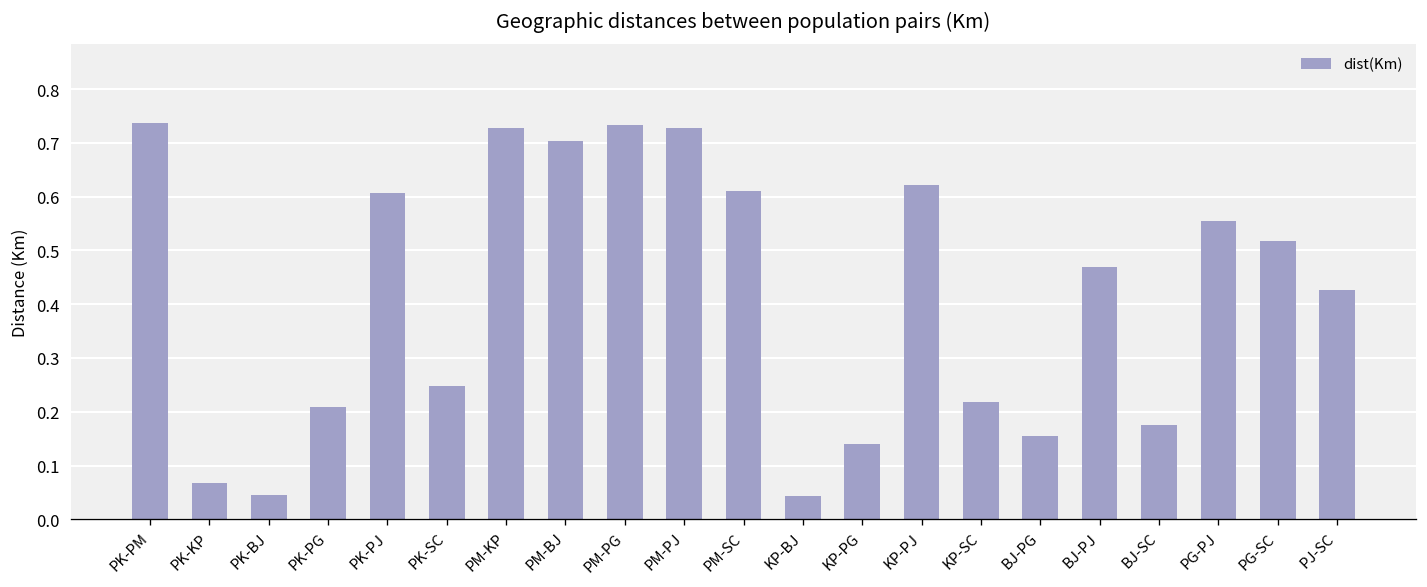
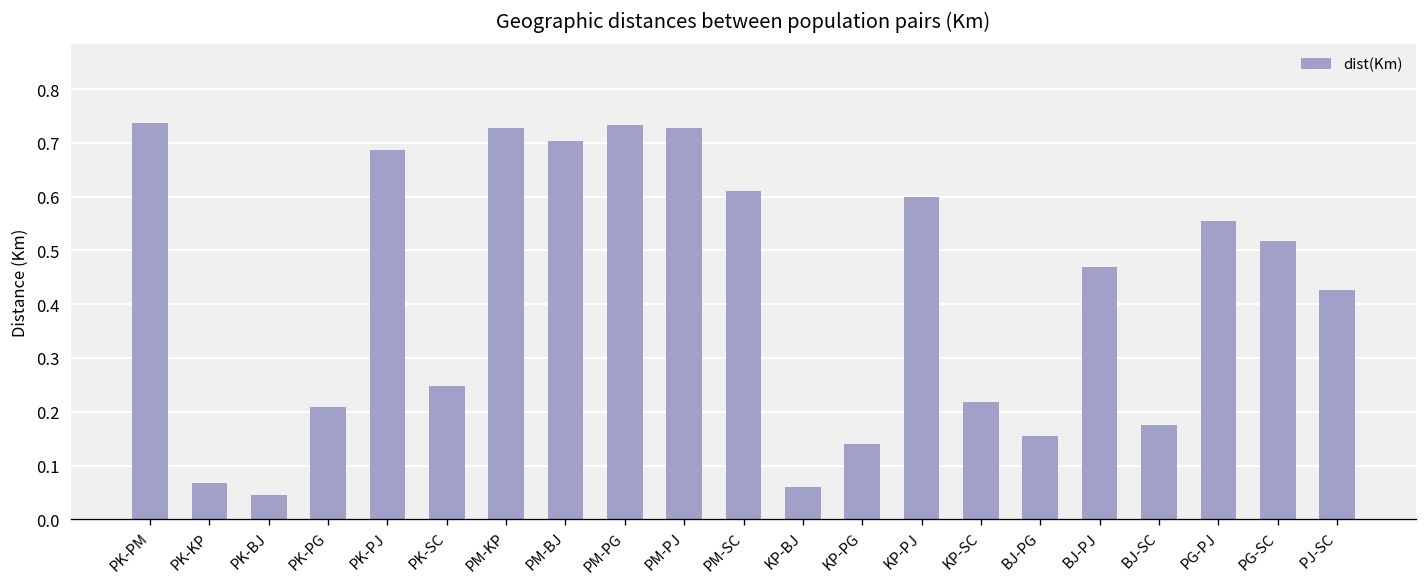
  {
    "PK-PM": 0.74,
    "PK-KP": 0.07,
    "PK-BJ": 0.05,
    "PK-PG": 0.21,
-   "PK-PJ": 0.61,
+   "PK-PJ": 0.69,
    "PK-SC": 0.25,
    "PM-KP": 0.73,
    "PM-BJ": 0.70,
    "PM-PG": 0.73,
    "PM-PJ": 0.73,
    "PM-SC": 0.61,
-   "KP-BJ": 0.04,
+   "KP-BJ": 0.06,
    "KP-PG": 0.14,
-   "KP-PJ": 0.62,
+   "KP-PJ": 0.60,
    "KP-SC": 0.22,
    "BJ-PG": 0.15,
    "BJ-PJ": 0.47,
    "BJ-SC": 0.17,
    "PG-PJ": 0.55,
    "PG-SC": 0.52,
    "PJ-SC": 0.43
  }
